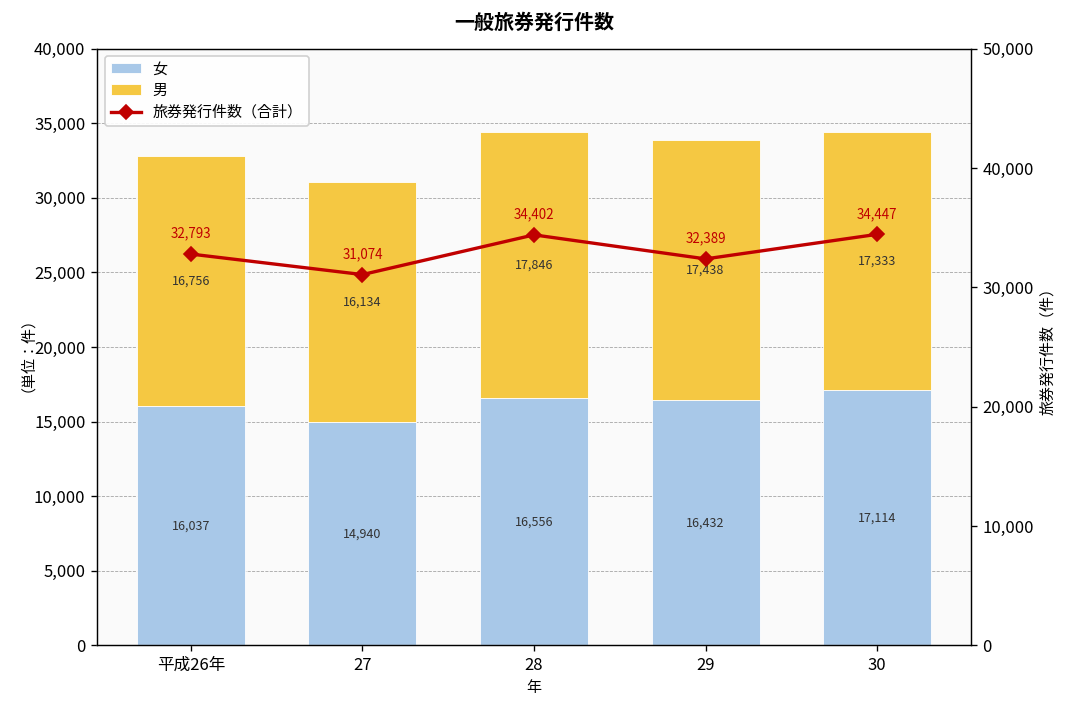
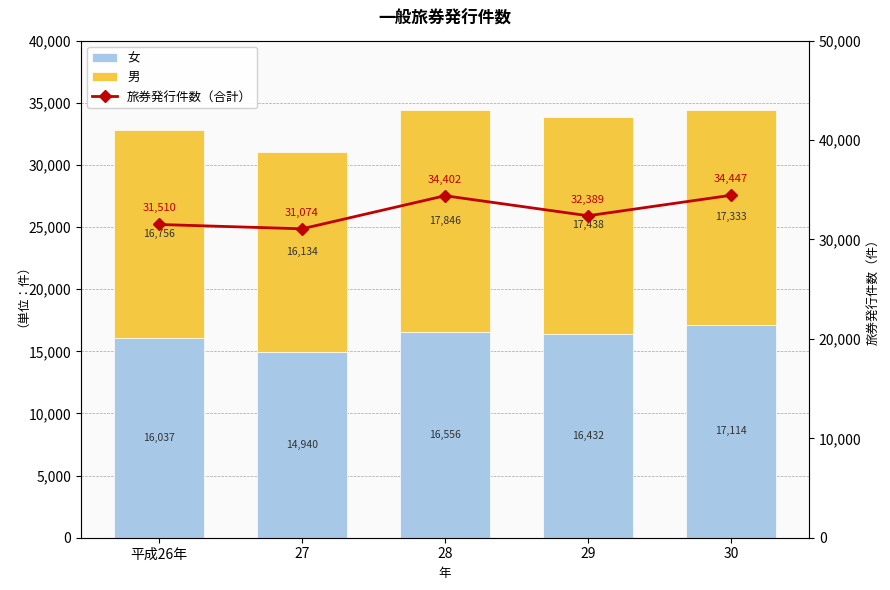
  {
    "女": {
      "平成26年": "16,037",
      "27": "14,940",
      "28": "16,556",
      "29": "16,432",
      "30": "17,114"
    },
    "男": {
      "平成26年": "16,756",
      "27": "16,134",
      "28": "17,846",
      "29": "17,438",
      "30": "17,333"
    },
    "旅券発行件数（合計）": {
-     "平成26年": "32,793",
+     "平成26年": "31,510",
      "27": "31,074",
      "28": "34,402",
      "29": "32,389",
      "30": "34,447"
    }
  }
